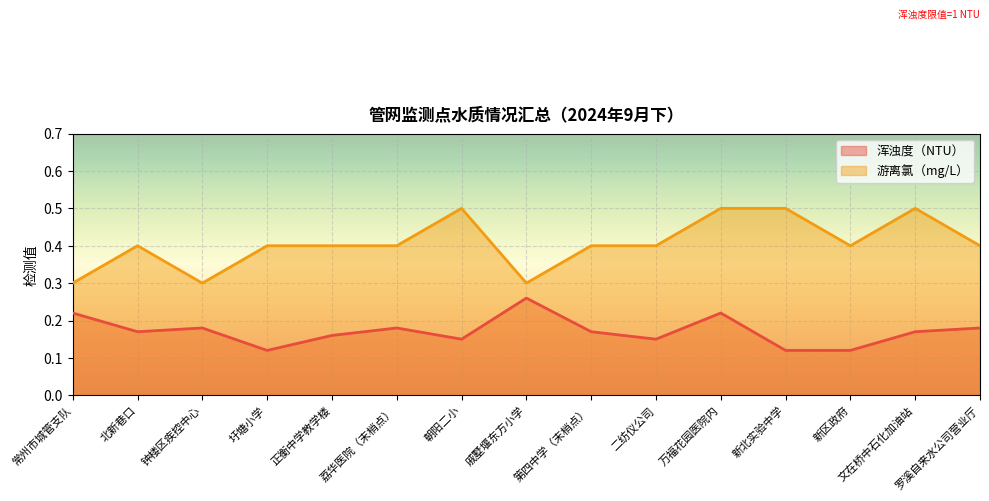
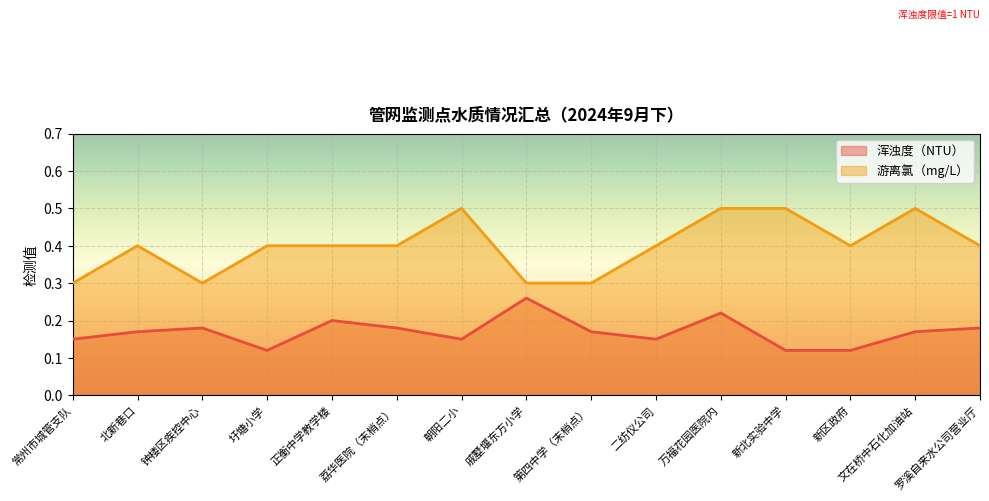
  {
    "浑浊度（NTU）": {
-     "常州市城管支队": 0.22,
+     "常州市城管支队": 0.15,
      "北新巷口": 0.17,
      "钟楼区疾控中心": 0.18,
      "圩塘小学": 0.12,
-     "正衡中学教学楼": 0.16,
+     "正衡中学教学楼": 0.20,
      "荔华医院（末梢点）": 0.18,
      "朝阳二小": 0.15,
      "戚墅堰东方小学": 0.26,
      "第四中学（末梢点）": 0.17,
      "二纺仪公司": 0.15,
      "万福花园医院内": 0.22,
      "新北实验中学": 0.12,
      "新区政府": 0.12,
      "文在桥中石化加油站": 0.17,
      "罗溪自来水公司营业厅": 0.18
    },
    "游离氯（mg/L）": {
      "常州市城管支队": 0.3,
      "北新巷口": 0.4,
      "钟楼区疾控中心": 0.3,
      "圩塘小学": 0.4,
      "正衡中学教学楼": 0.4,
      "荔华医院（末梢点）": 0.4,
      "朝阳二小": 0.5,
      "戚墅堰东方小学": 0.3,
-     "第四中学（末梢点）": 0.4,
+     "第四中学（末梢点）": 0.3,
      "二纺仪公司": 0.4,
      "万福花园医院内": 0.5,
      "新北实验中学": 0.5,
      "新区政府": 0.4,
      "文在桥中石化加油站": 0.5,
      "罗溪自来水公司营业厅": 0.4
    }
  }
